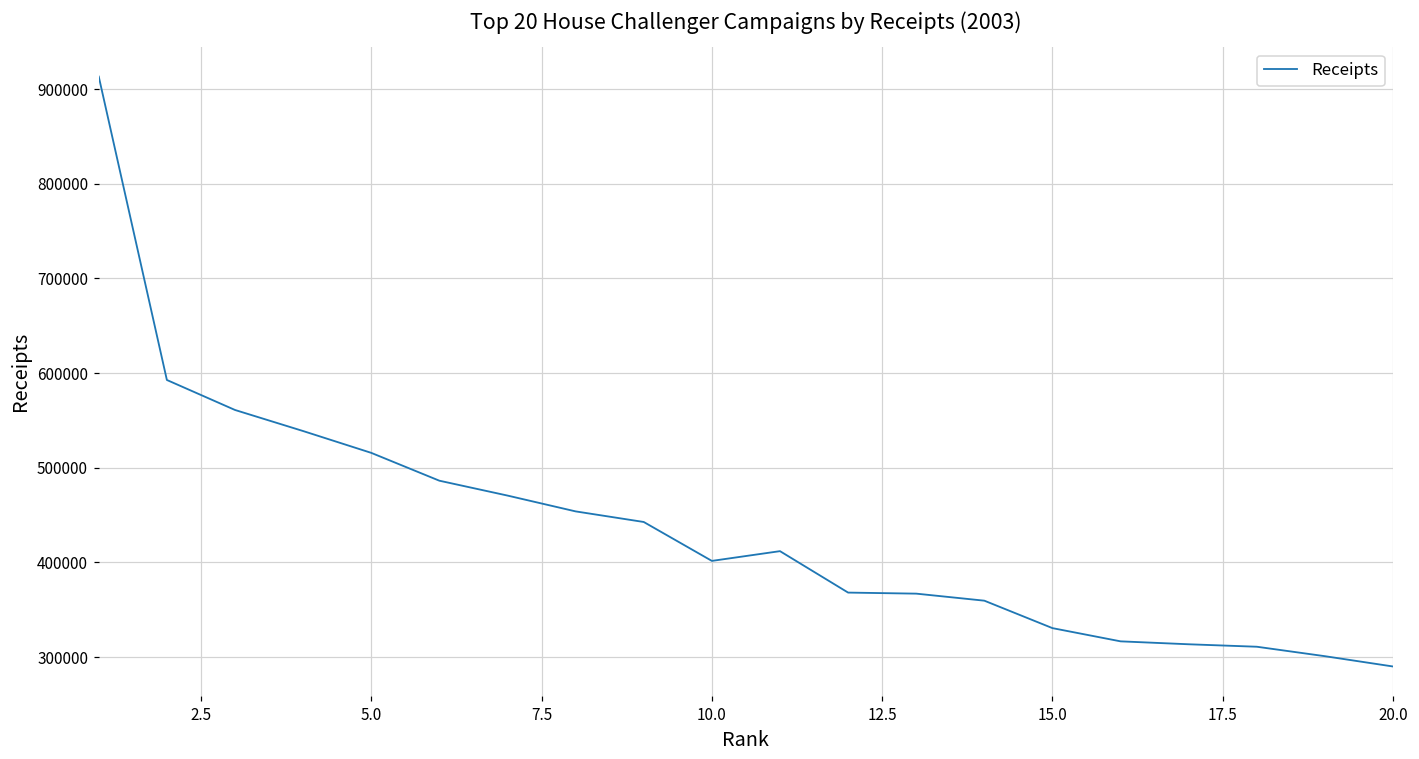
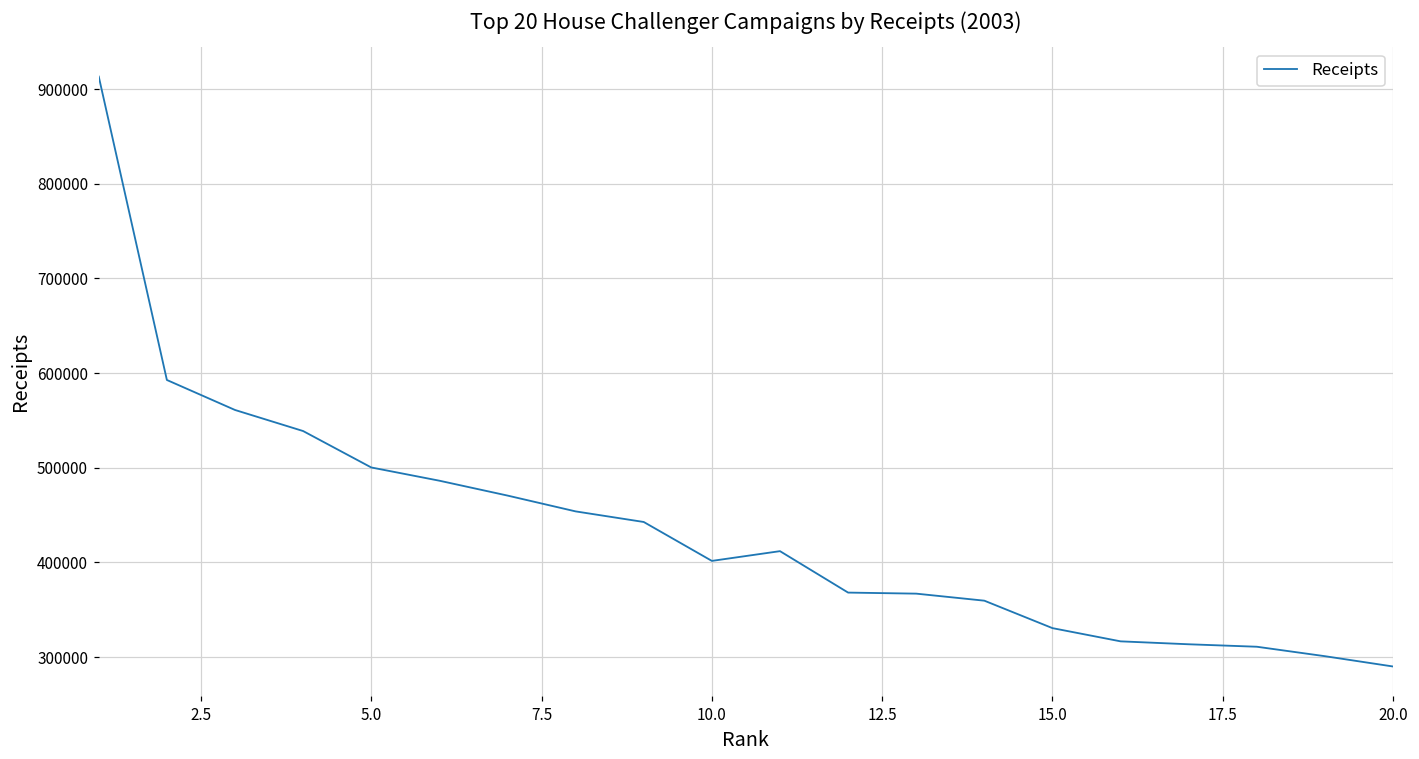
  {
-   "5.0": 520000,
+   "5.0": 500000,
    "10.0": 400000,
    "15.0": 330000,
    "20.0": 290000
  }
